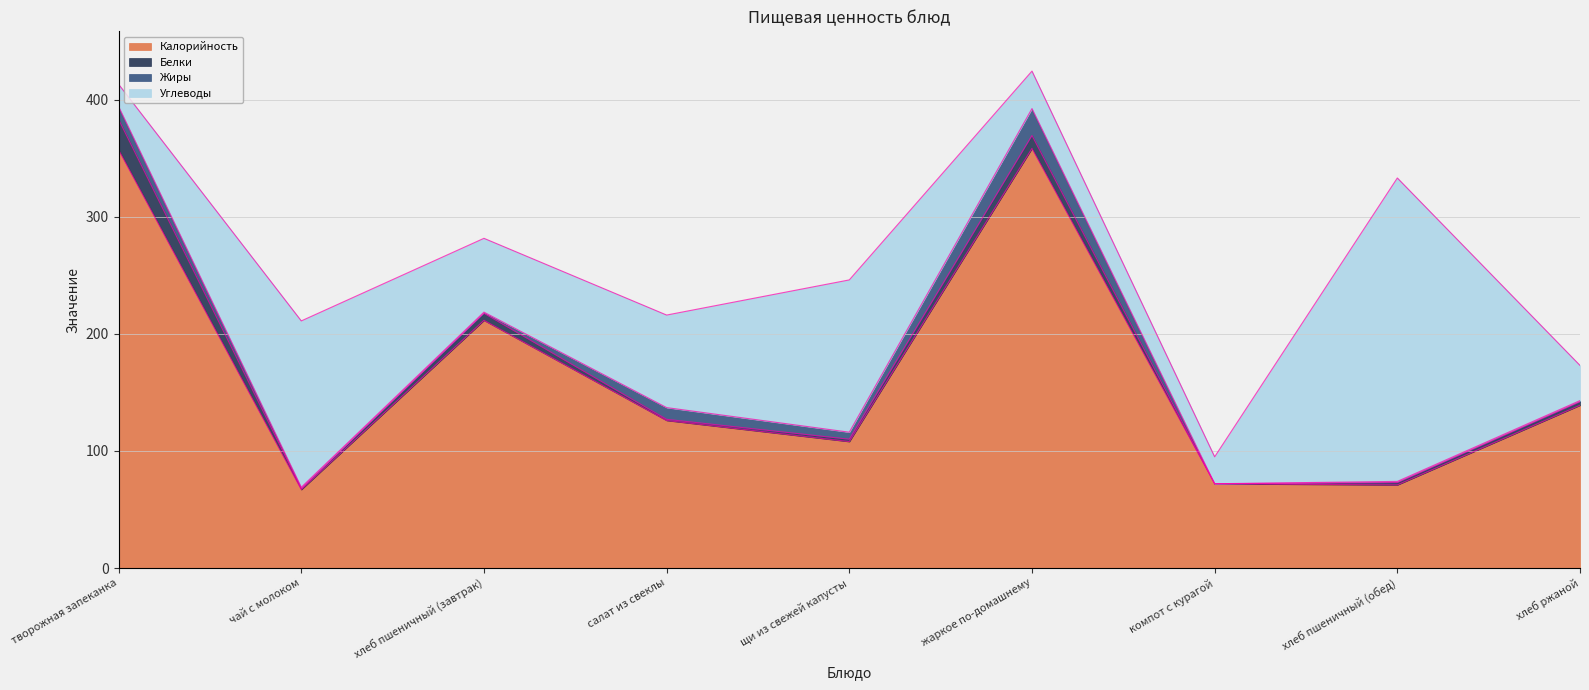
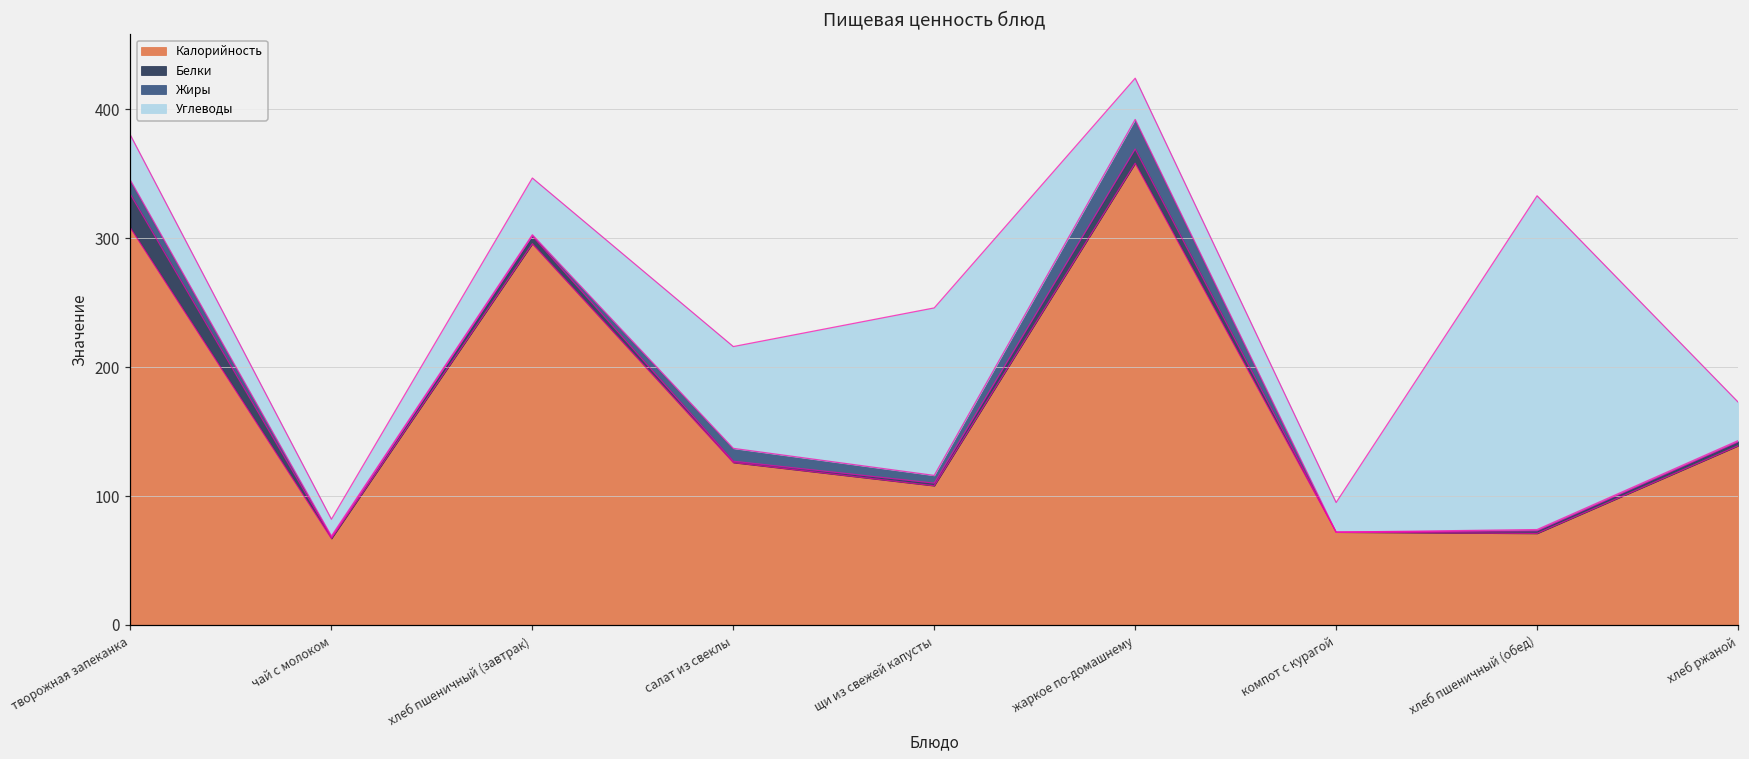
  {
    "Калорийность": {
-     "творожная запеканка": 357,
-     "хлеб пшеничный (завтрак)": 212,
+     "творожная запеканка": 308,
+     "хлеб пшеничный (завтрак)": 296,
      "жаркое по-домашнему": 358,
      "хлеб ржаной": 139
    },
    "Углеводы": {
-     "творожная запеканка": 19,
-     "чай с молоком": 142,
-     "хлеб пшеничный (завтрак)": 63,
+     "творожная запеканка": 35,
+     "чай с молоком": 13,
+     "хлеб пшеничный (завтрак)": 44,
      "салат из свеклы": 79,
      "щи из свежей капусты": 130,
      "жаркое по-домашнему": 32,
      "компот с курагой": 23,
      "хлеб пшеничный (обед)": 259,
      "хлеб ржаной": 30
    }
  }
